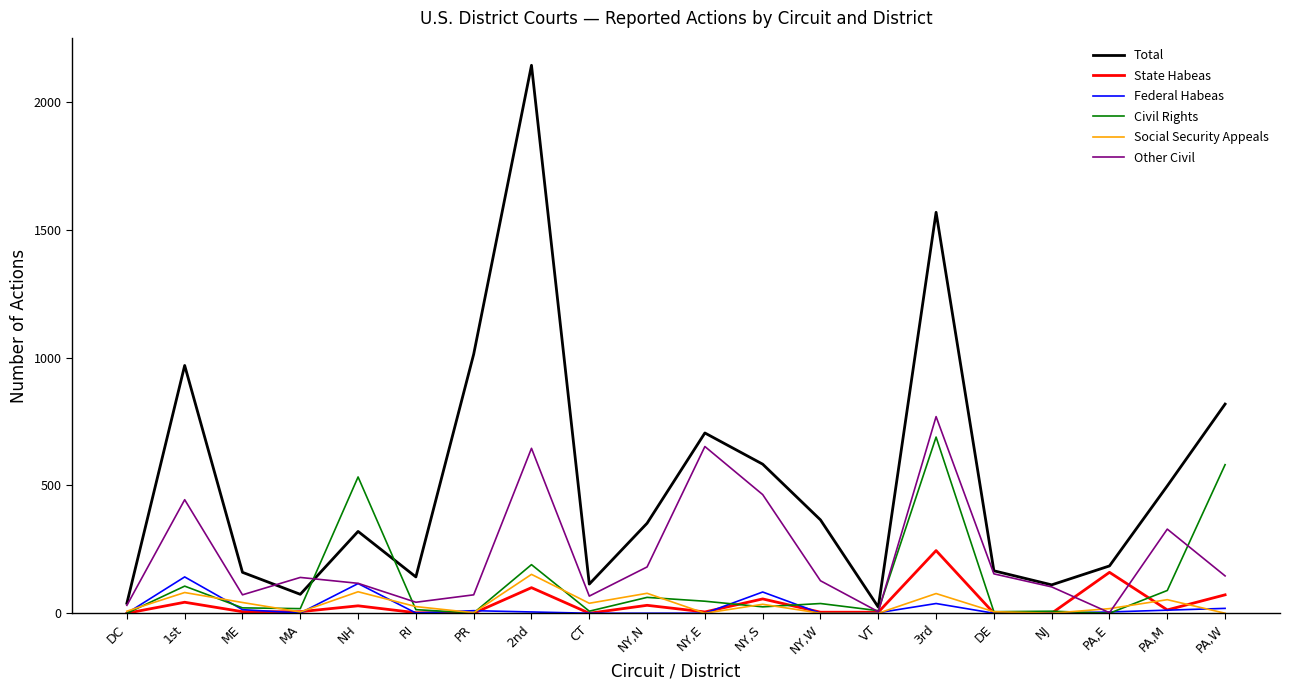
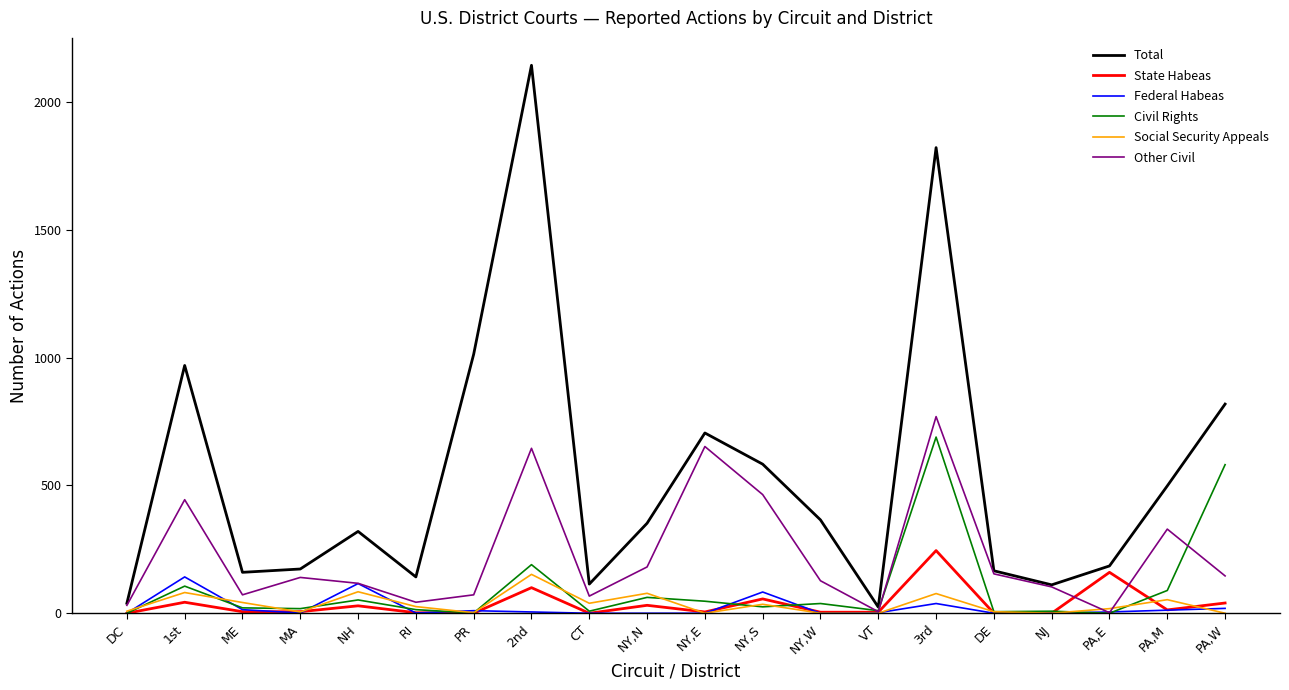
  {
    "Total": {
      "1st": 970,
      "ME": 160,
-     "MA": 70,
+     "MA": 170,
      "NH": 320,
      "RI": 140,
      "PR": 1010,
      "2nd": 2140,
      "CT": 110,
      "NY,N": 350,
      "NY,E": 710,
      "NY,S": 580,
      "NY,W": 370,
      "VT": 20,
-     "3rd": 1570,
+     "3rd": 1820,
      "DE": 170,
      "PA,E": 190,
      "PA,M": 500,
      "PA,W": 820
    },
    "State Habeas": {
      "1st": 40,
      "NH": 30,
      "2nd": 100,
      "NY,N": 30,
      "NY,S": 60,
      "3rd": 250,
      "PA,E": 160,
-     "PA,W": 70
+     "PA,W": 40
    },
    "Federal Habeas": {
      "1st": 140,
      "2nd": 10,
      "NY,N": 0,
      "NY,S": 80,
      "3rd": 40,
      "PA,W": 20
    },
    "Civil Rights": {
      "1st": 110,
      "MA": 20,
-     "NH": 530,
+     "NH": 50,
      "RI": 10,
      "2nd": 190,
      "NY,N": 60,
      "NY,E": 50,
      "NY,W": 40,
      "3rd": 690,
      "PA,M": 90,
      "PA,W": 580
    },
    "Social Security Appeals": {
      "1st": 80,
      "ME": 40,
      "NH": 80,
      "RI": 30,
      "2nd": 150,
      "CT": 40,
      "NY,N": 80,
      "3rd": 80,
      "PA,E": 20,
      "PA,M": 50,
      "PA,W": 0
    },
    "Other Civil": {
      "1st": 440,
      "ME": 70,
      "MA": 140,
      "RI": 40,
      "PR": 70,
      "2nd": 650,
      "CT": 70,
      "NY,N": 180,
      "NY,E": 650,
      "NY,S": 460,
      "NY,W": 130,
      "3rd": 770,
      "DE": 150,
      "PA,M": 330,
      "PA,W": 150
    }
  }
